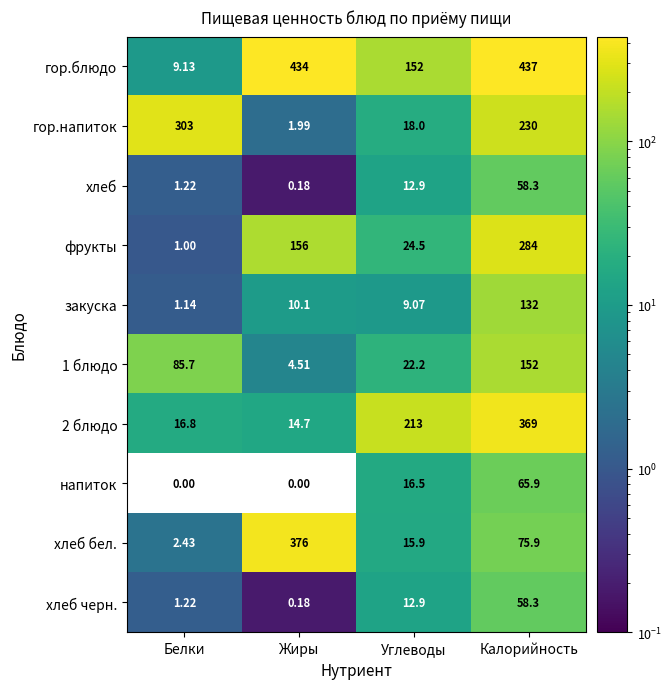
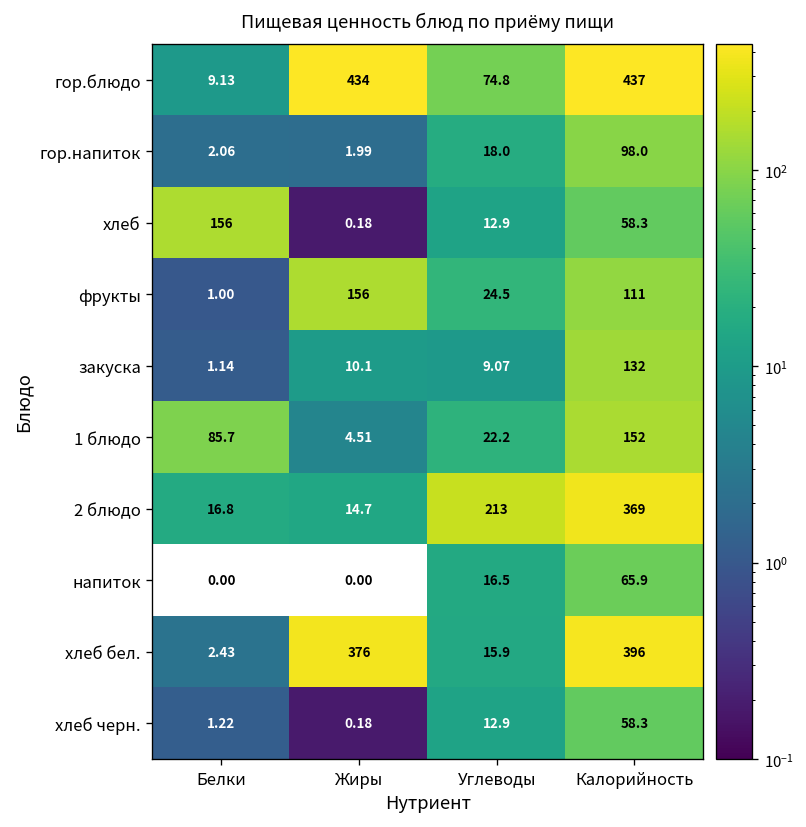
  {
    "гор.блюдо": {
      "Белки": 9.13,
      "Жиры": 434,
-     "Углеводы": 152,
+     "Углеводы": 74.8,
      "Калорийность": 437
    },
    "гор.напиток": {
-     "Белки": 303,
+     "Белки": 2.06,
      "Жиры": 1.99,
      "Углеводы": 18.0,
-     "Калорийность": 230
+     "Калорийность": 98.0
    },
    "хлеб": {
-     "Белки": 1.22,
+     "Белки": 156,
      "Жиры": 0.18,
      "Углеводы": 12.9,
      "Калорийность": 58.3
    },
    "фрукты": {
      "Белки": 1.00,
      "Жиры": 156,
      "Углеводы": 24.5,
-     "Калорийность": 284
+     "Калорийность": 111
    },
    "закуска": {
      "Белки": 1.14,
      "Жиры": 10.1,
      "Углеводы": 9.07,
      "Калорийность": 132
    },
    "1 блюдо": {
      "Белки": 85.7,
      "Жиры": 4.51,
      "Углеводы": 22.2,
      "Калорийность": 152
    },
    "2 блюдо": {
      "Белки": 16.8,
      "Жиры": 14.7,
      "Углеводы": 213,
      "Калорийность": 369
    },
    "напиток": {
      "Белки": 0.00,
      "Жиры": 0.00,
      "Углеводы": 16.5,
      "Калорийность": 65.9
    },
    "хлеб бел.": {
      "Белки": 2.43,
      "Жиры": 376,
      "Углеводы": 15.9,
-     "Калорийность": 75.9
+     "Калорийность": 396
    },
    "хлеб черн.": {
      "Белки": 1.22,
      "Жиры": 0.18,
      "Углеводы": 12.9,
      "Калорийность": 58.3
    }
  }
